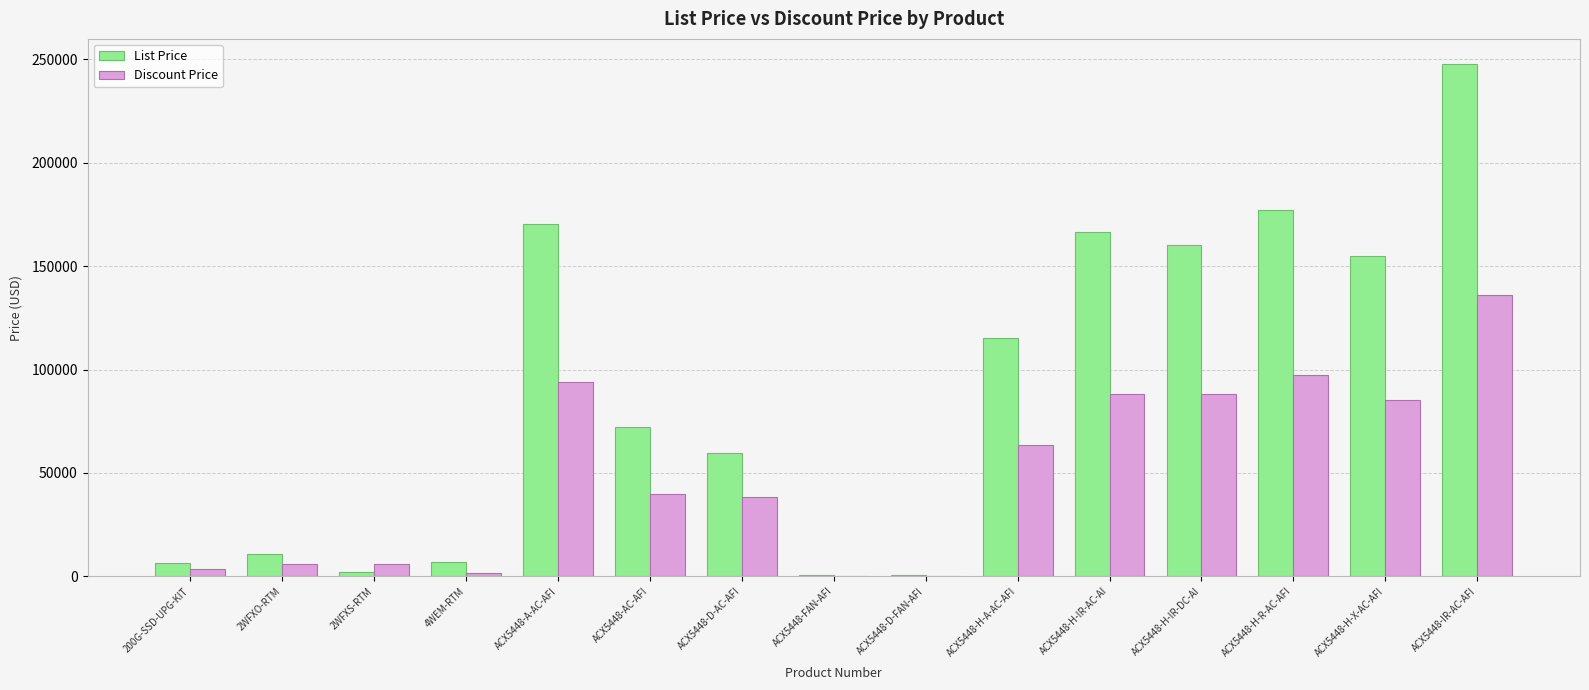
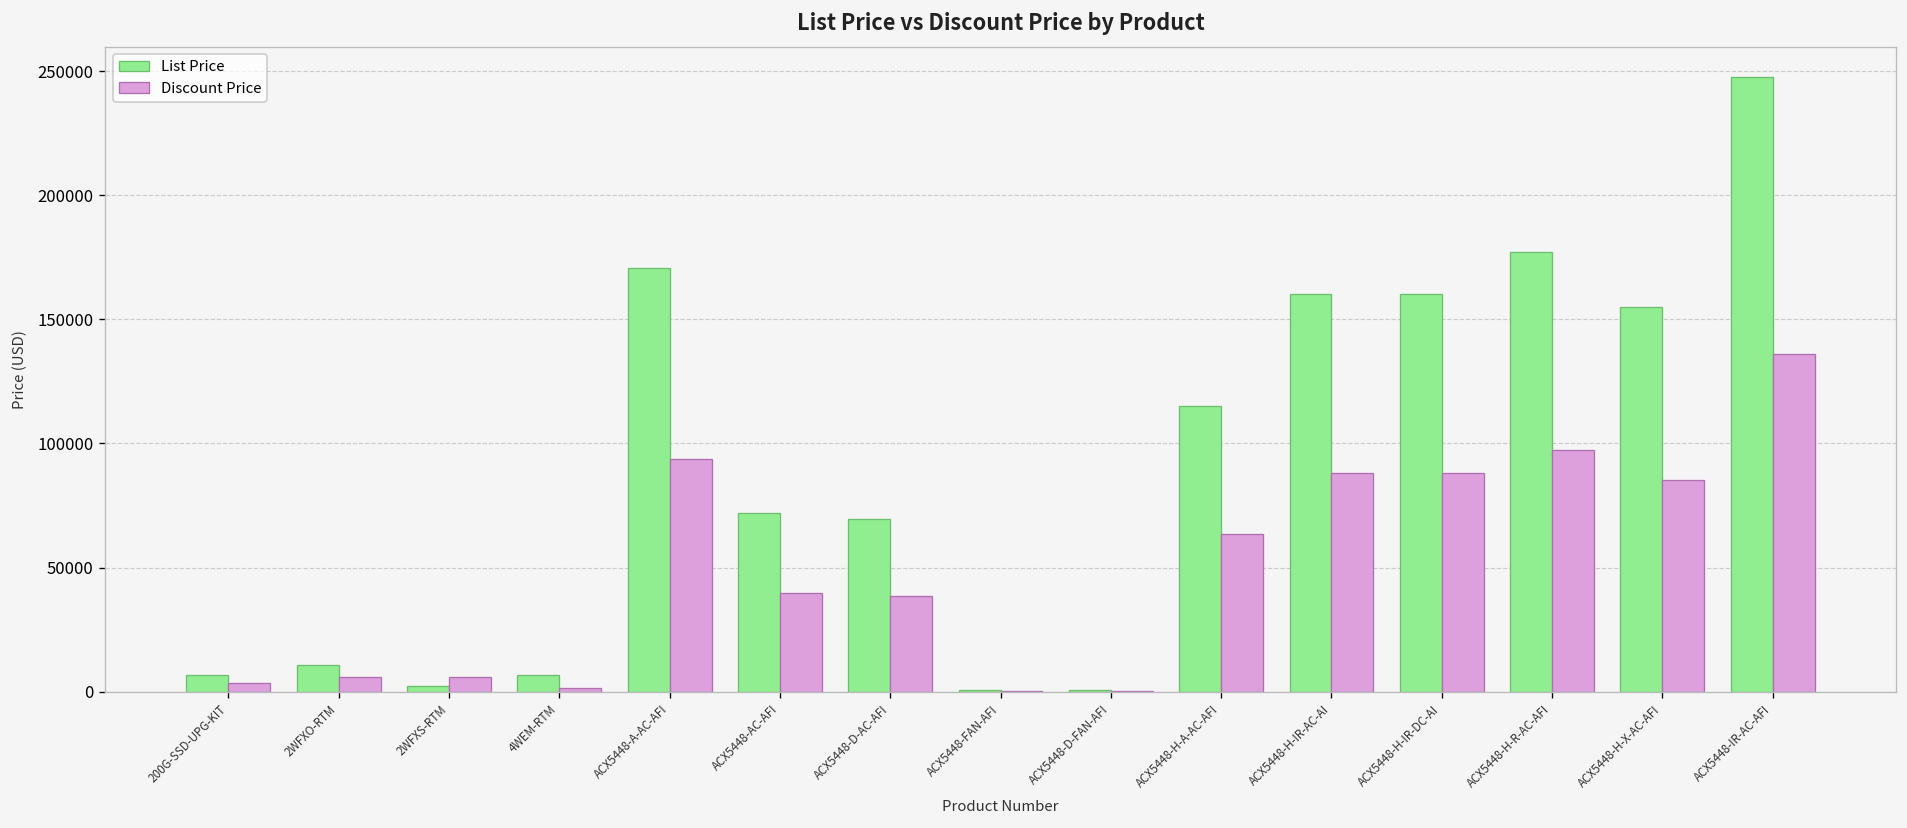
  {
    "List Price": {
      "200G-SSD-UPG-KIT": 6000,
      "2WFXO-RTM": 11000,
      "2WFXS-RTM": 2000,
      "4WEM-RTM": 7000,
      "ACX5448-A-AC-AFI": 171000,
      "ACX5448-AC-AFI": 72000,
-     "ACX5448-D-AC-AFI": 60000,
+     "ACX5448-D-AC-AFI": 70000,
      "ACX5448-H-A-AC-AFI": 115000,
-     "ACX5448-H-IR-AC-AI": 167000,
+     "ACX5448-H-IR-AC-AI": 160000,
      "ACX5448-H-IR-DC-AI": 160000,
      "ACX5448-H-R-AC-AFI": 177000,
      "ACX5448-H-X-AC-AFI": 155000,
      "ACX5448-IR-AC-AFI": 248000
    },
    "Discount Price": {
      "200G-SSD-UPG-KIT": 4000,
      "2WFXO-RTM": 6000,
      "2WFXS-RTM": 6000,
      "4WEM-RTM": 1000,
      "ACX5448-A-AC-AFI": 94000,
      "ACX5448-AC-AFI": 40000,
      "ACX5448-D-AC-AFI": 38000,
      "ACX5448-H-A-AC-AFI": 63000,
      "ACX5448-H-IR-AC-AI": 88000,
      "ACX5448-H-IR-DC-AI": 88000,
      "ACX5448-H-R-AC-AFI": 97000,
      "ACX5448-H-X-AC-AFI": 85000,
      "ACX5448-IR-AC-AFI": 136000
    }
  }
